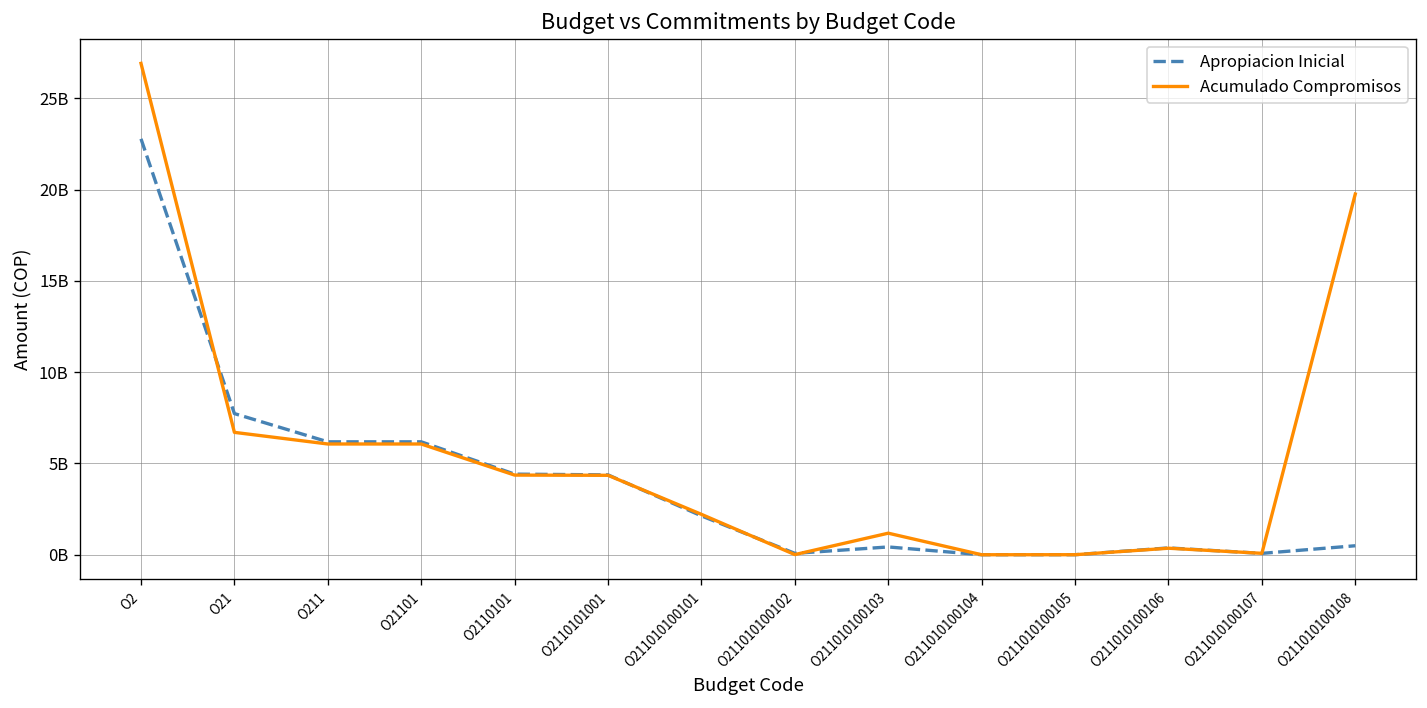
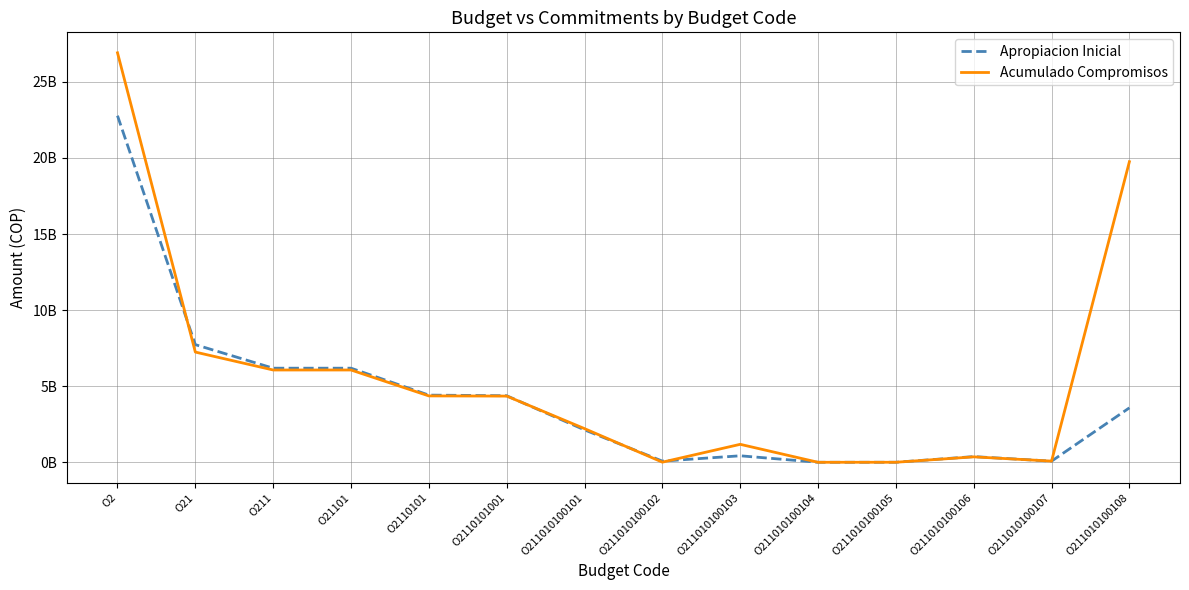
  {
    "Apropiacion Inicial": {
      "O2": 22800000000,
      "O21": 7700000000,
      "O211010100103": 400000000,
-     "O211010100108": 500000000
+     "O211010100108": 3600000000
    },
    "Acumulado Compromisos": {
      "O2": 26900000000,
-     "O21": 6700000000,
+     "O21": 7200000000,
      "O211010100103": 1200000000,
      "O211010100108": 19800000000
    }
  }
